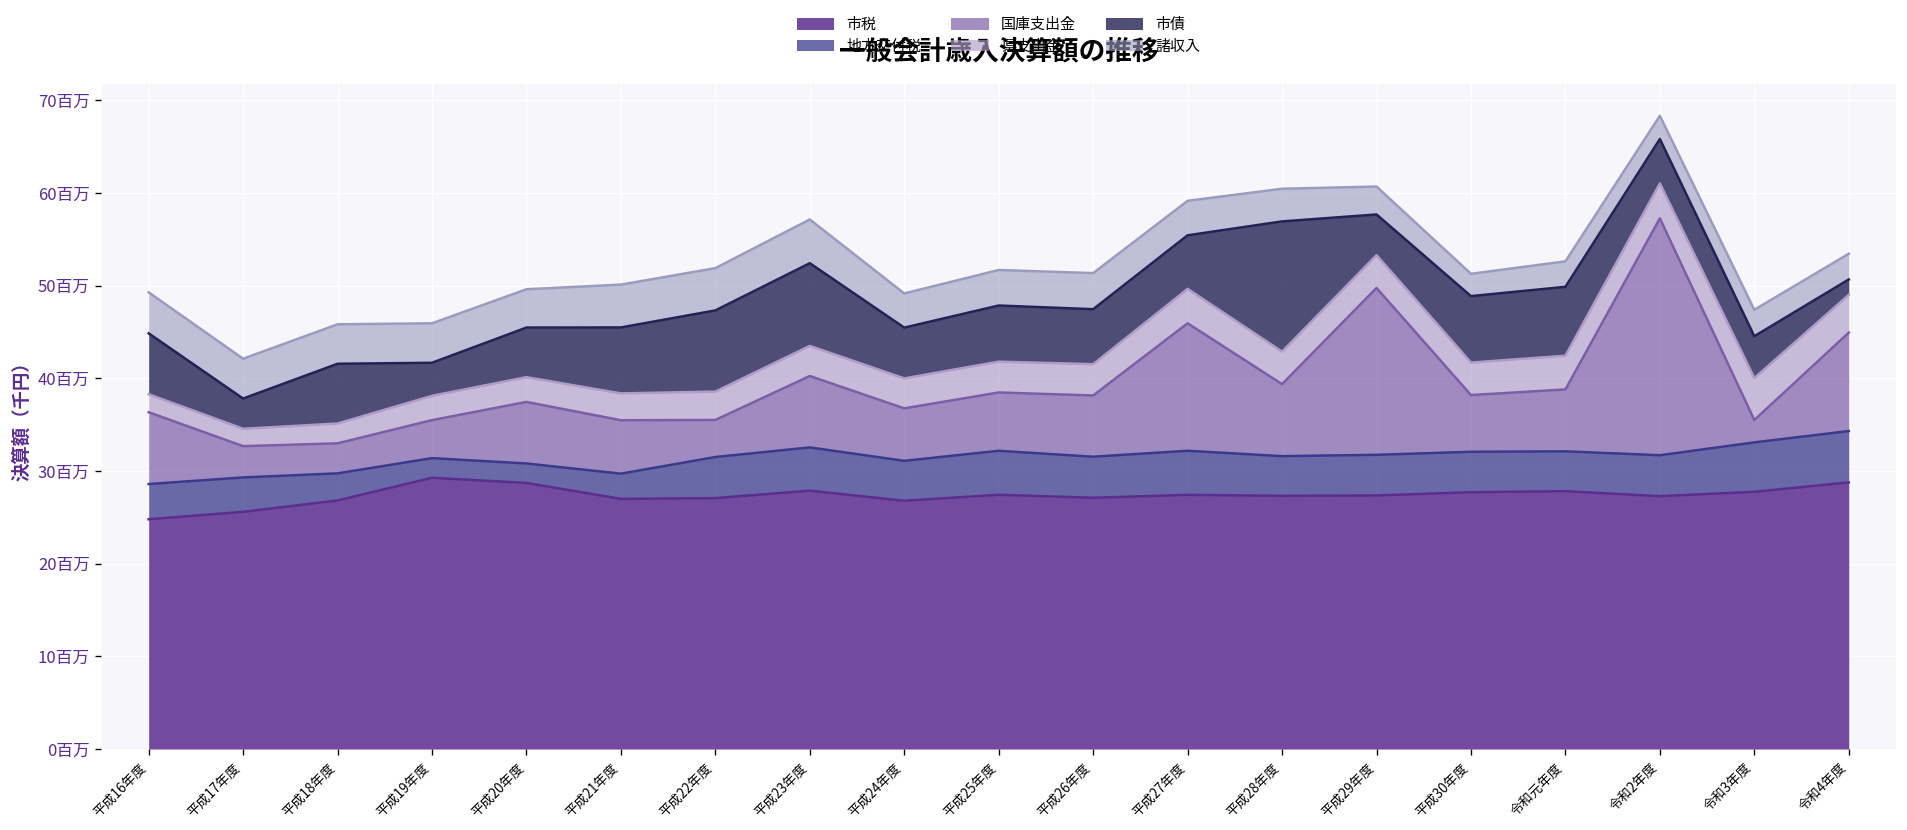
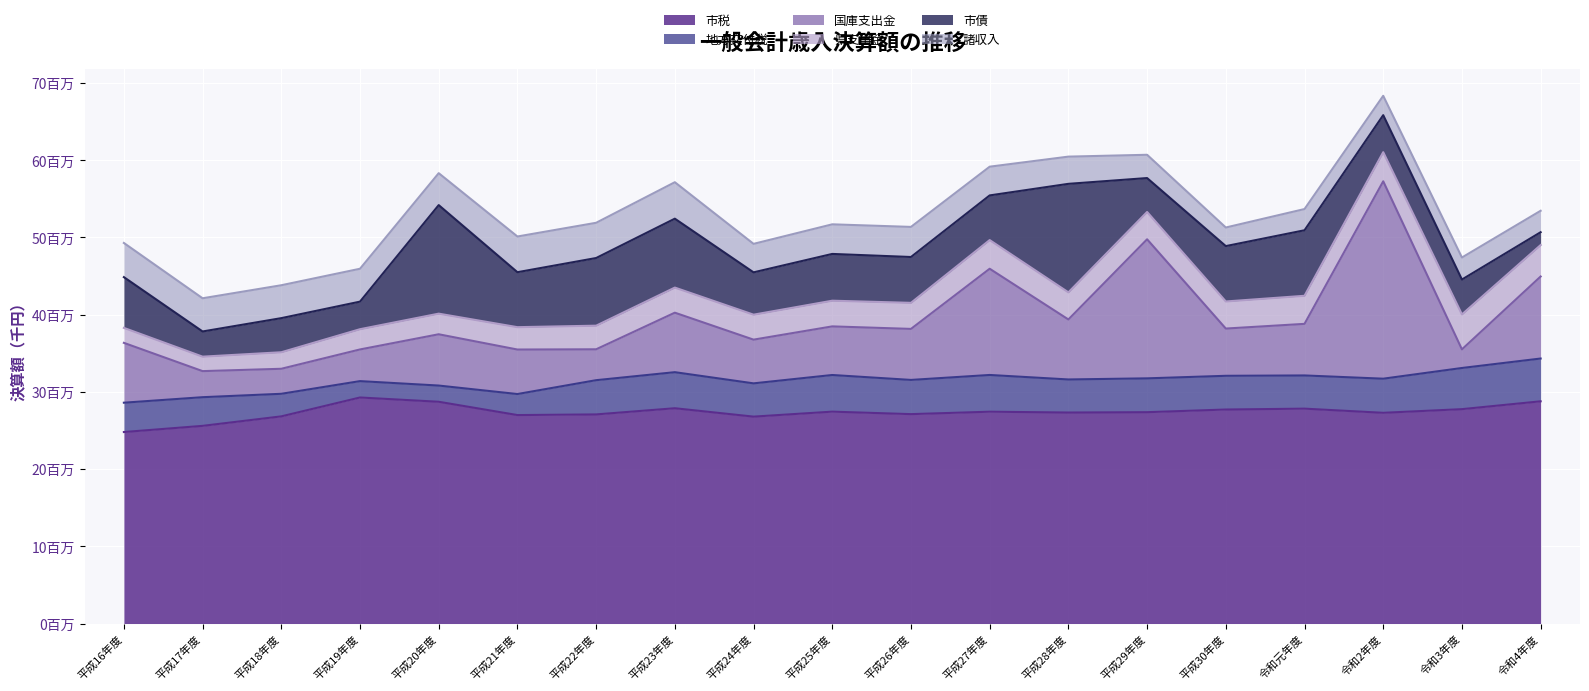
  {
    "国庫支出金": {
      "平成16年度": "8百万",
      "平成17年度": "3百万",
      "平成18年度": "3百万",
      "平成19年度": "4百万",
      "平成20年度": "7百万",
      "平成21年度": "6百万",
      "平成22年度": "4百万",
      "平成23年度": "8百万",
      "平成24年度": "6百万",
      "平成25年度": "6百万",
      "平成26年度": "7百万",
      "平成27年度": "14百万",
      "平成28年度": "8百万",
      "平成29年度": "18百万",
      "平成30年度": "6百万",
      "令和元年度": "7百万",
      "令和2年度": "26百万",
      "令和3年度": "2百万",
      "令和4年度": "11百万"
    },
    "市債": {
      "平成16年度": "7百万",
      "平成17年度": "3百万",
-     "平成18年度": "6百万",
+     "平成18年度": "4百万",
      "平成19年度": "4百万",
-     "平成20年度": "5百万",
+     "平成20年度": "14百万",
      "平成21年度": "7百万",
      "平成22年度": "9百万",
      "平成23年度": "9百万",
      "平成24年度": "5百万",
      "平成25年度": "6百万",
      "平成26年度": "6百万",
      "平成27年度": "6百万",
      "平成28年度": "14百万",
      "平成29年度": "4百万",
      "平成30年度": "7百万",
-     "令和元年度": "7百万",
+     "令和元年度": "8百万",
      "令和2年度": "5百万",
      "令和3年度": "5百万",
      "令和4年度": "2百万"
    }
  }
